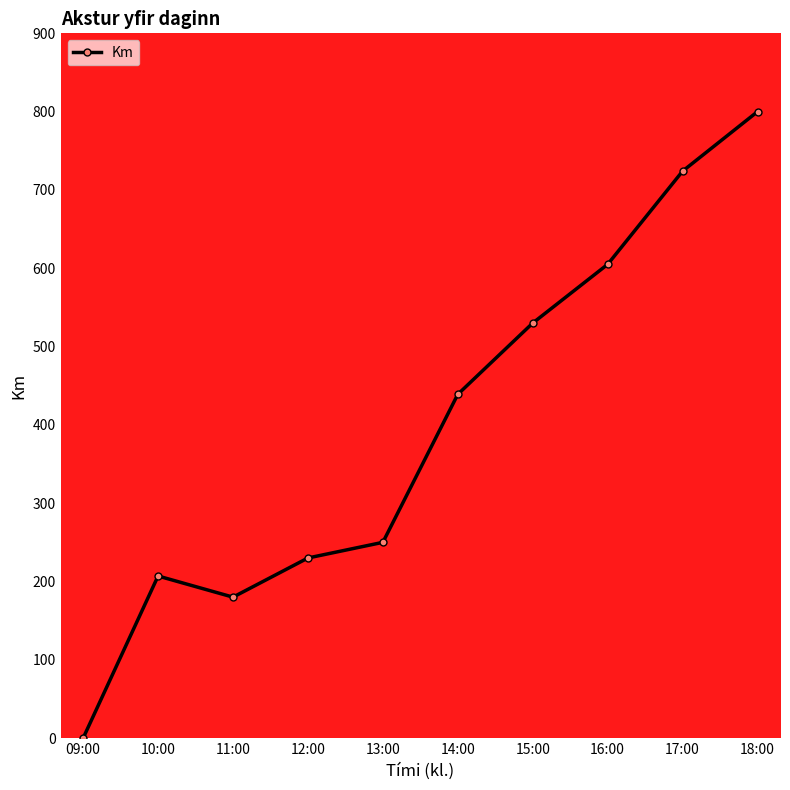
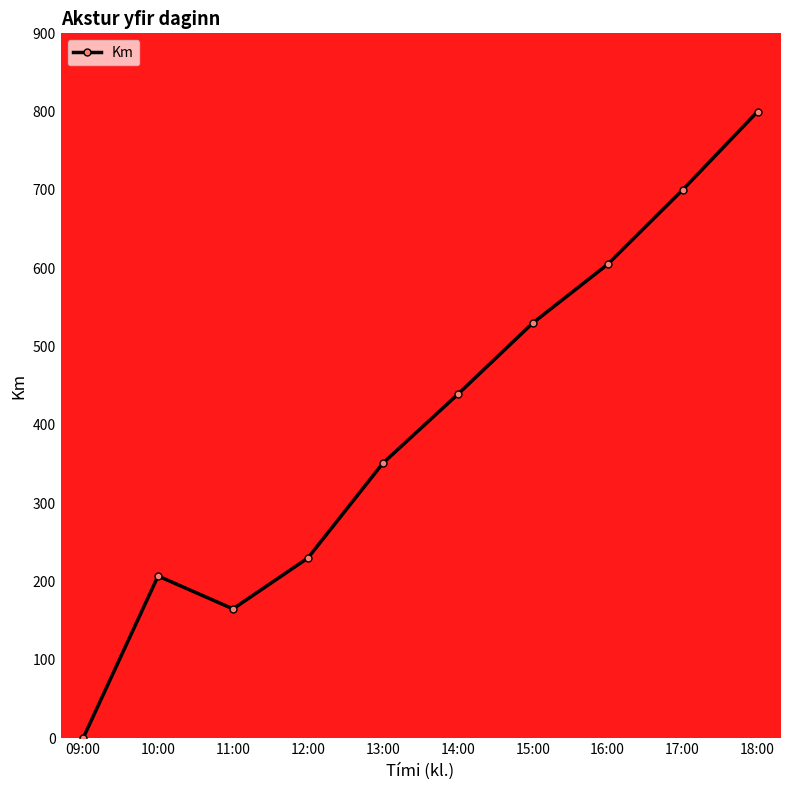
  {
    "09:00": 0,
    "10:00": 210,
-   "11:00": 180,
+   "11:00": 170,
    "12:00": 230,
-   "13:00": 250,
+   "13:00": 350,
    "14:00": 440,
    "15:00": 530,
    "16:00": 610,
-   "17:00": 720,
+   "17:00": 700,
    "18:00": 800
  }
